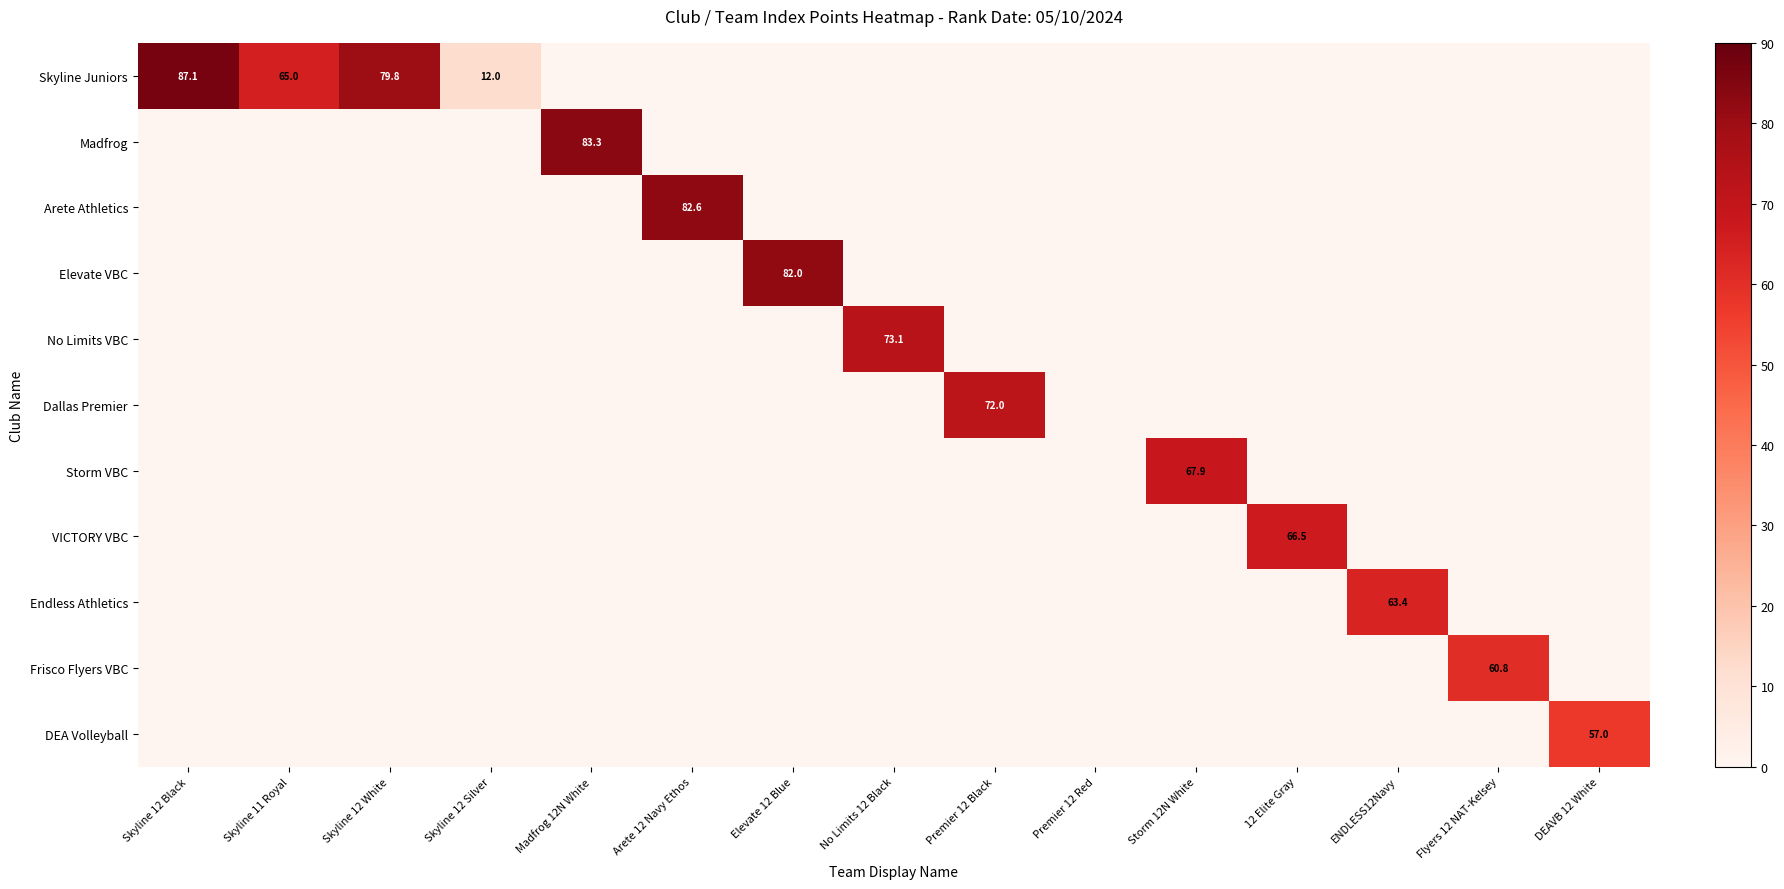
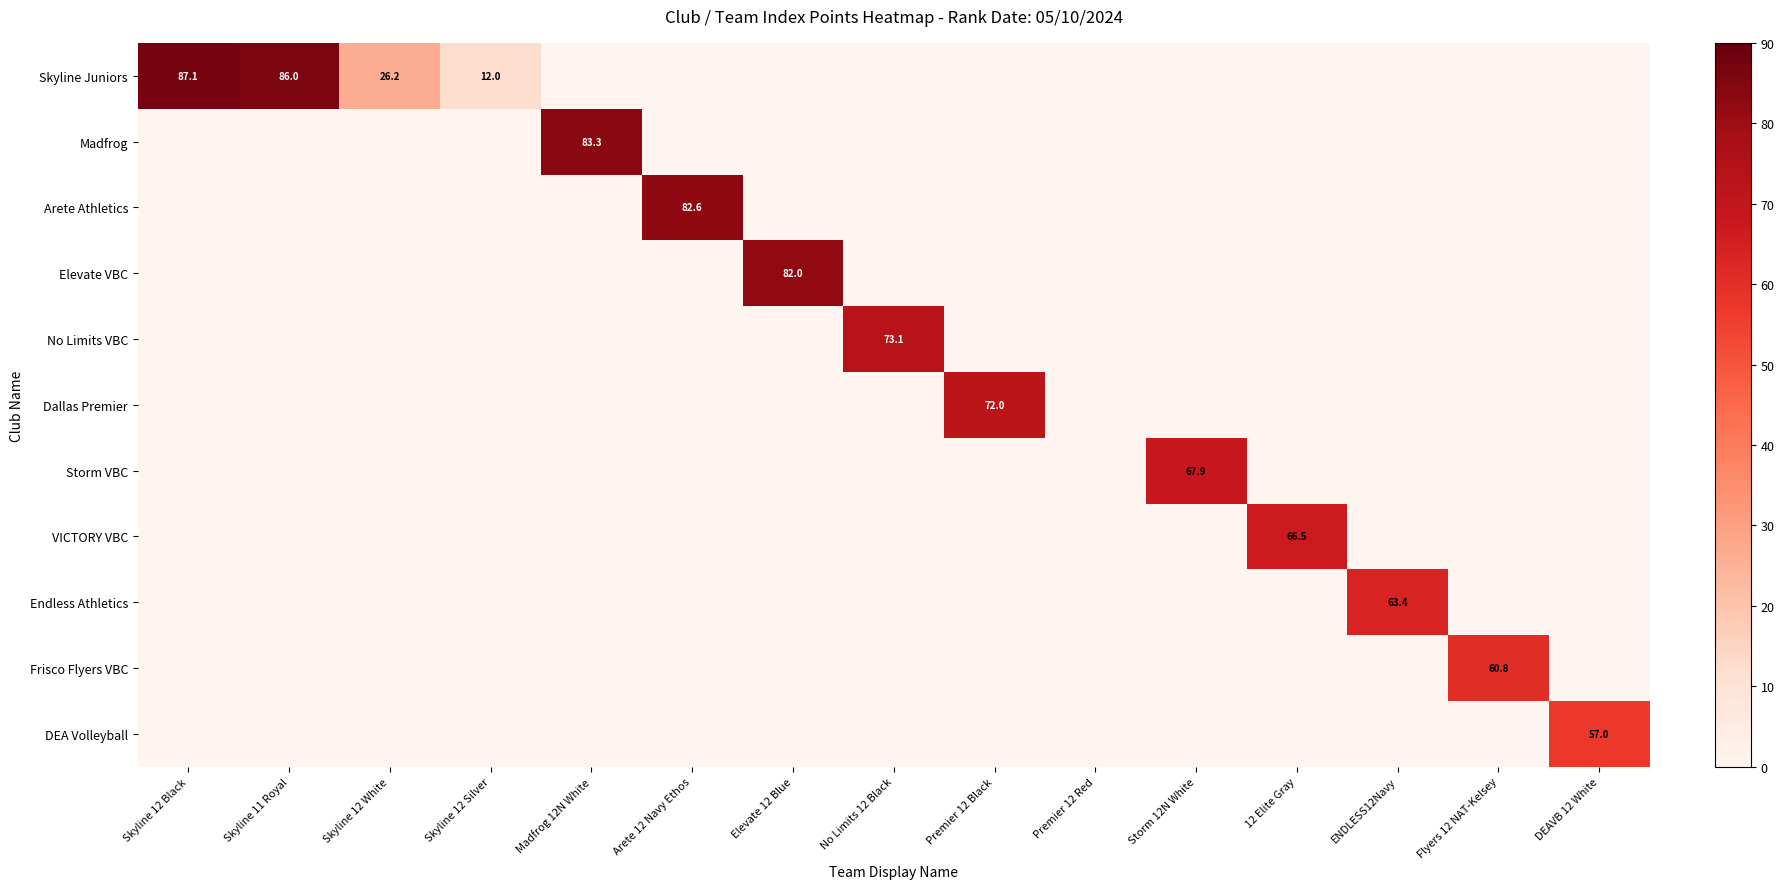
  {
    "Skyline Juniors": {
      "Skyline 12 Black": 87.1,
-     "Skyline 11 Royal": 65.0,
-     "Skyline 12 White": 79.8,
+     "Skyline 11 Royal": 86.0,
+     "Skyline 12 White": 26.2,
      "Skyline 12 Silver": 12.0
    },
    "Madfrog": {
      "Madfrog 12N White": 83.3
    },
    "Arete Athletics": {
      "Arete 12 Navy Ethos": 82.6
    },
    "Elevate VBC": {
      "Elevate 12 Blue": 82.0
    },
    "No Limits VBC": {
      "No Limits 12 Black": 73.1
    },
    "Dallas Premier": {
      "Premier 12 Black": 72.0
    },
    "Storm VBC": {
      "Storm 12N White": 67.9
    },
    "VICTORY VBC": {
      "12 Elite Gray": 66.5
    },
    "Endless Athletics": {
      "ENDLESS12Navy": 63.4
    },
    "Frisco Flyers VBC": {
      "Flyers 12 NAT-Kelsey": 60.8
    },
    "DEA Volleyball": {
      "DEAVB 12 White": 57.0
    }
  }
